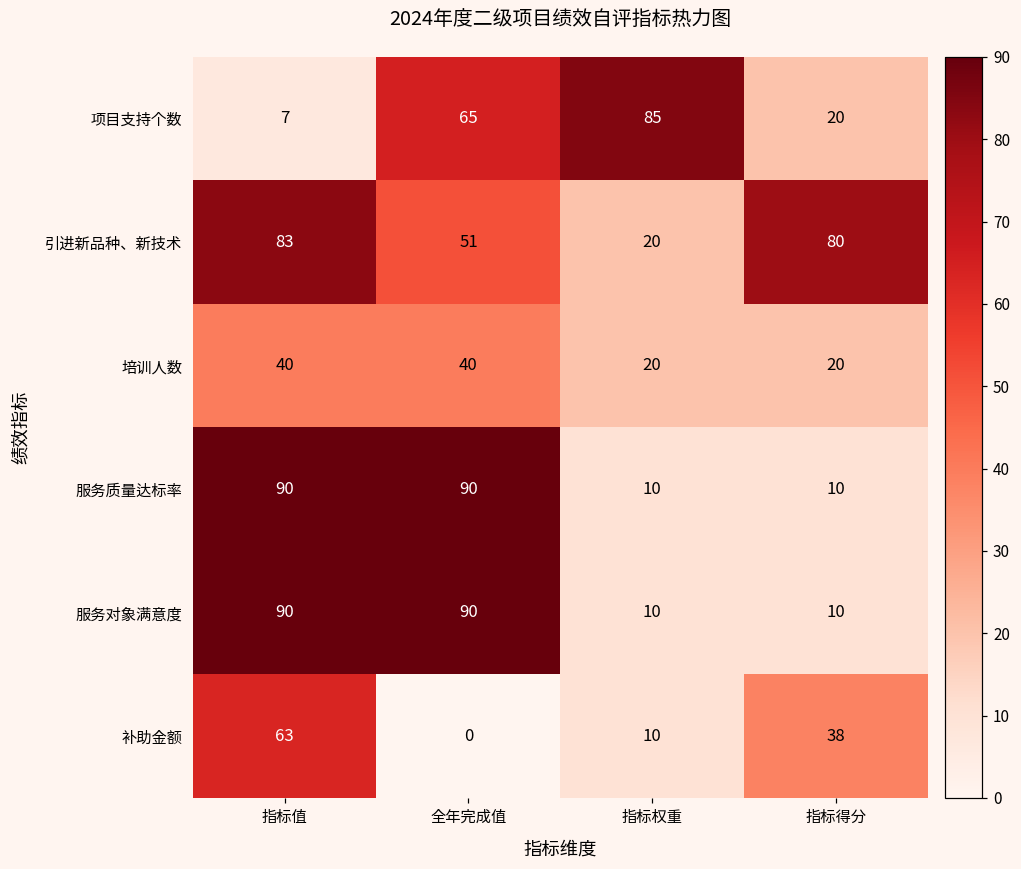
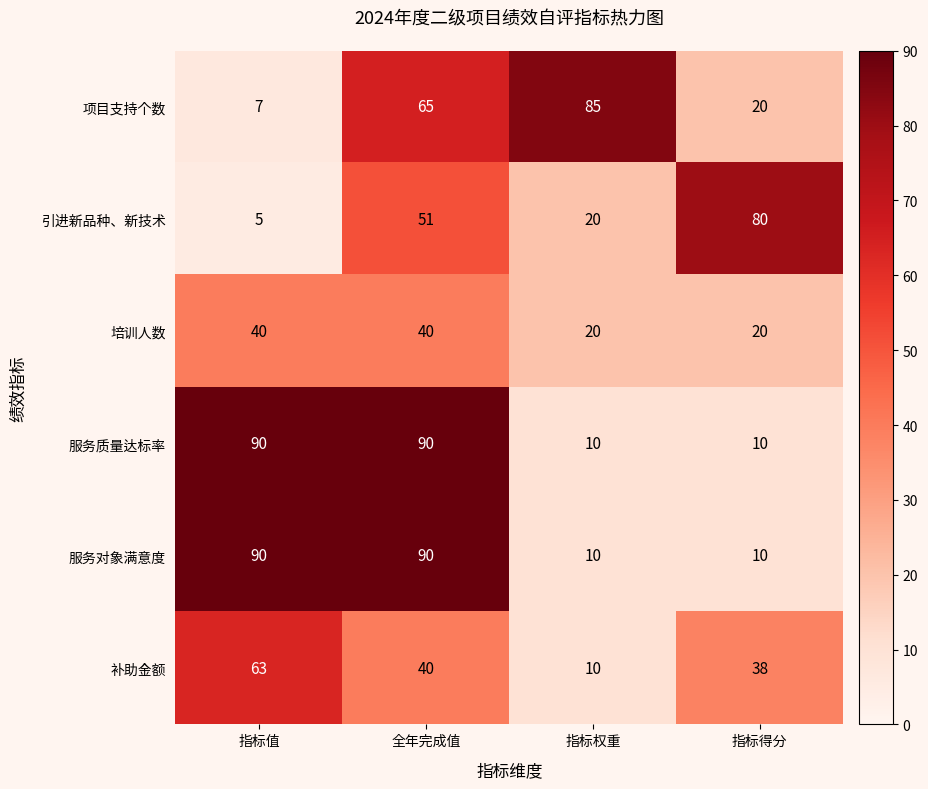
  {
    "项目支持个数": {
      "指标值": 7,
      "全年完成值": 65,
      "指标权重": 85,
      "指标得分": 20
    },
    "引进新品种、新技术": {
-     "指标值": 83,
+     "指标值": 5,
      "全年完成值": 51,
      "指标权重": 20,
      "指标得分": 80
    },
    "培训人数": {
      "指标值": 40,
      "全年完成值": 40,
      "指标权重": 20,
      "指标得分": 20
    },
    "服务质量达标率": {
      "指标值": 90,
      "全年完成值": 90,
      "指标权重": 10,
      "指标得分": 10
    },
    "服务对象满意度": {
      "指标值": 90,
      "全年完成值": 90,
      "指标权重": 10,
      "指标得分": 10
    },
    "补助金额": {
      "指标值": 63,
-     "全年完成值": 0,
+     "全年完成值": 40,
      "指标权重": 10,
      "指标得分": 38
    }
  }
